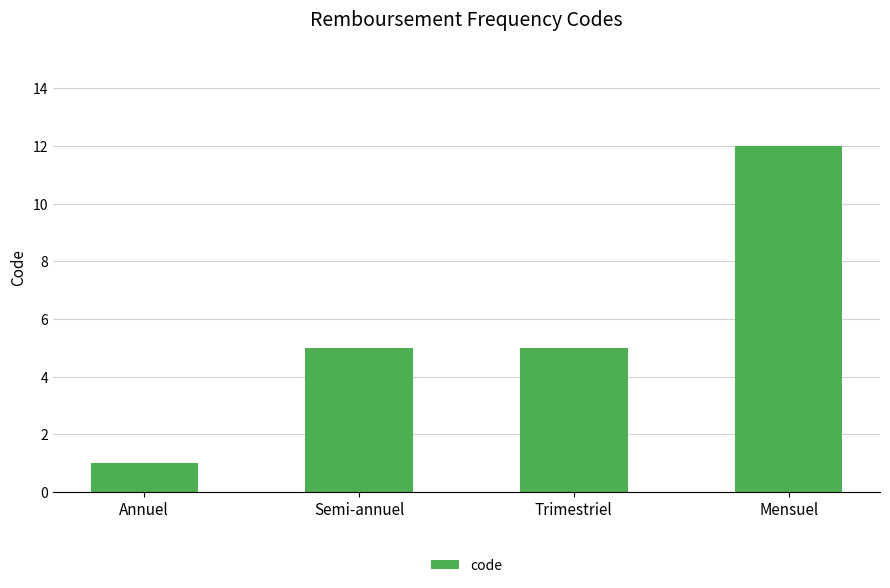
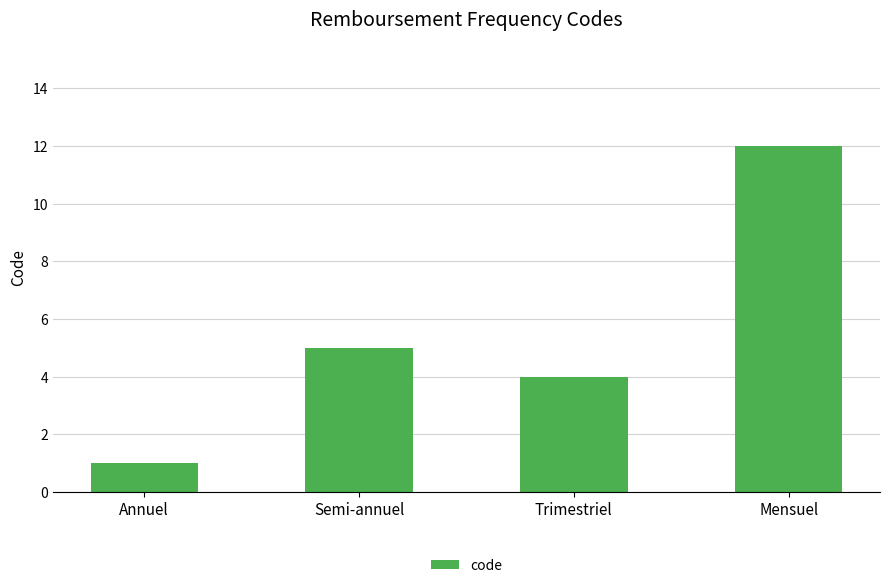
  {
    "Annuel": 1,
    "Semi-annuel": 5,
-   "Trimestriel": 5,
+   "Trimestriel": 4,
    "Mensuel": 12
  }
